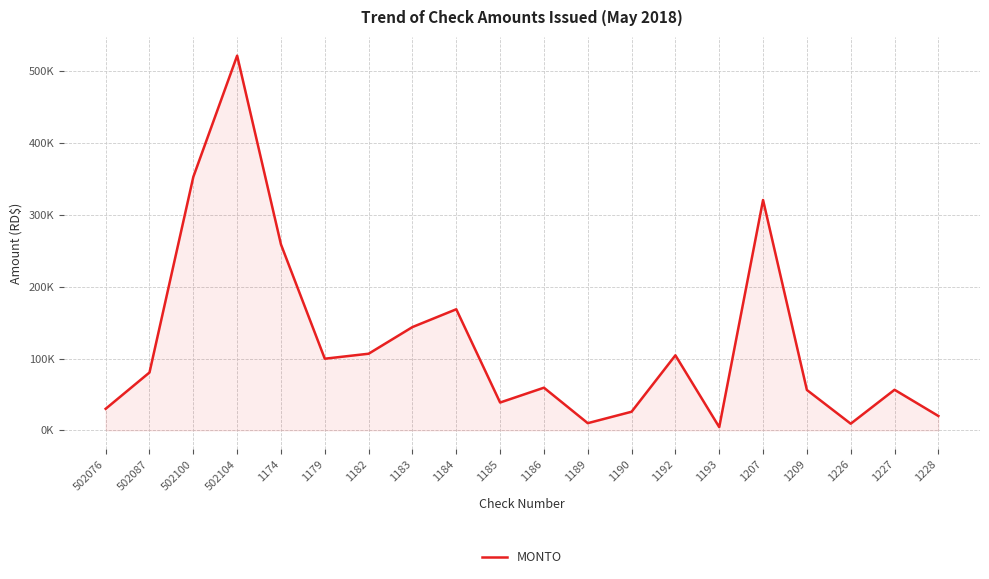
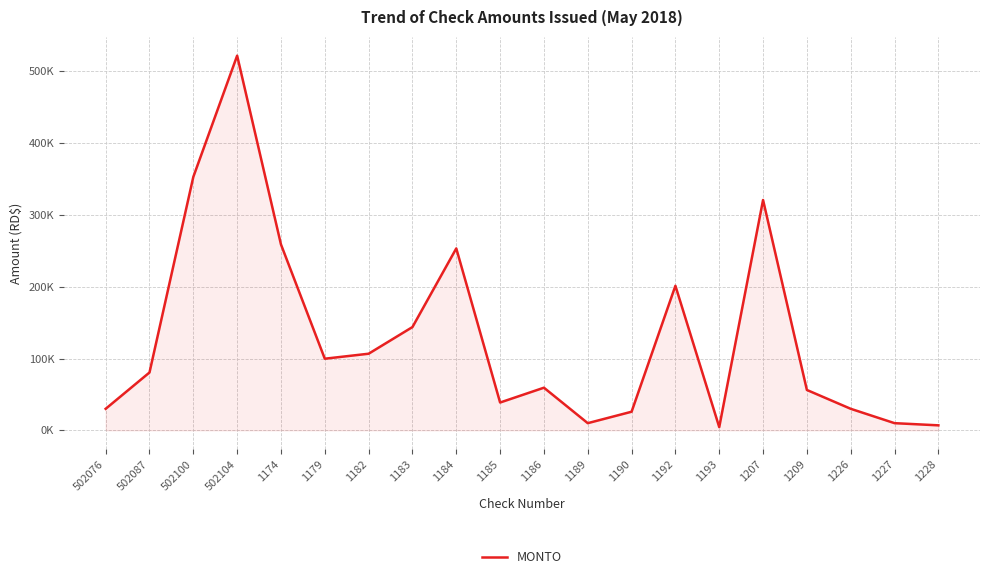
  {
    "502076": 30000,
    "502087": 80000,
    "502100": 350000,
    "502104": 520000,
    "1174": 260000,
    "1179": 100000,
    "1182": 110000,
    "1183": 140000,
-   "1184": 170000,
+   "1184": 250000,
    "1185": 40000,
    "1186": 60000,
    "1189": 10000,
    "1190": 30000,
-   "1192": 100000,
+   "1192": 200000,
    "1193": 0,
    "1207": 320000,
    "1209": 60000,
-   "1226": 10000,
-   "1227": 60000,
-   "1228": 20000
+   "1226": 30000,
+   "1227": 10000,
+   "1228": 10000
  }
